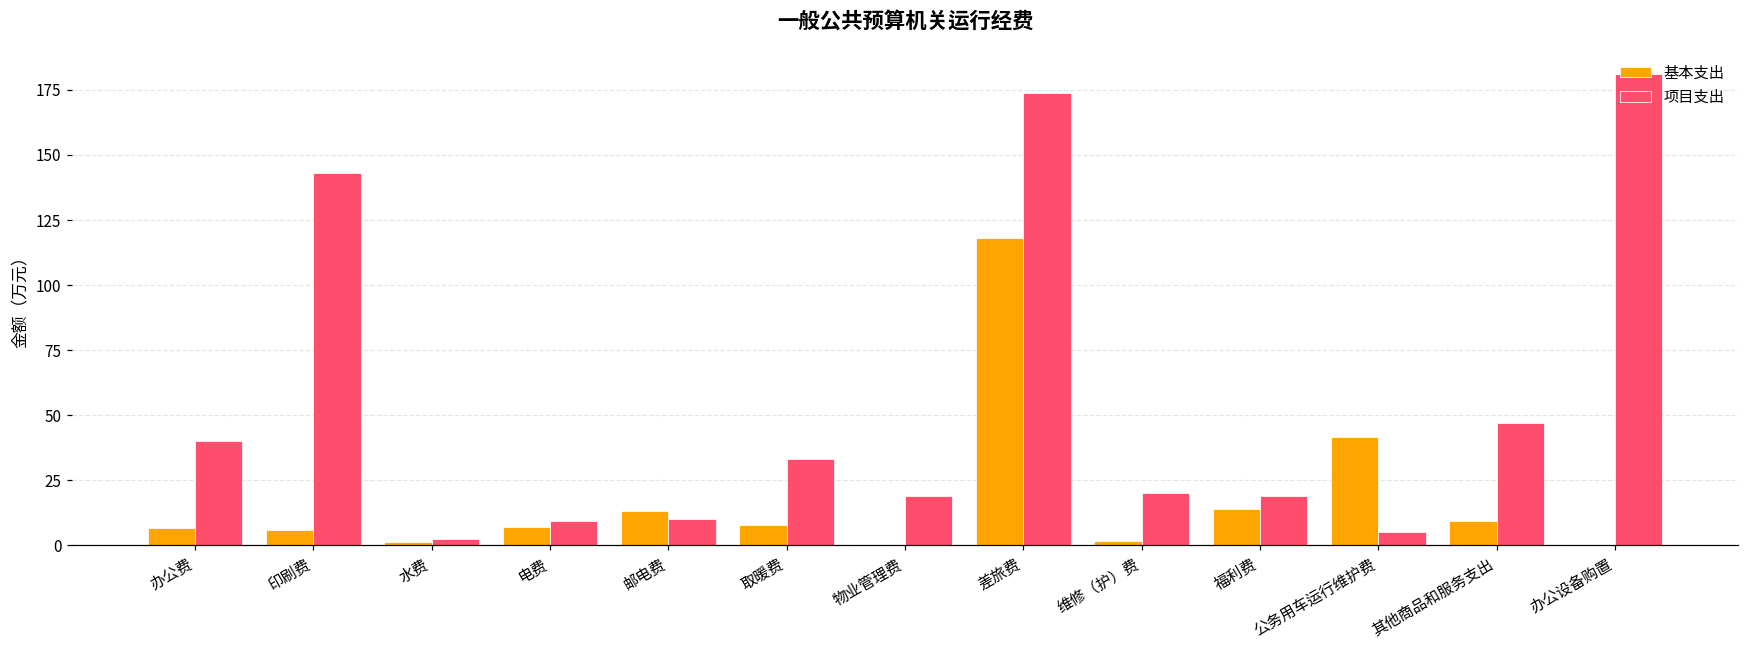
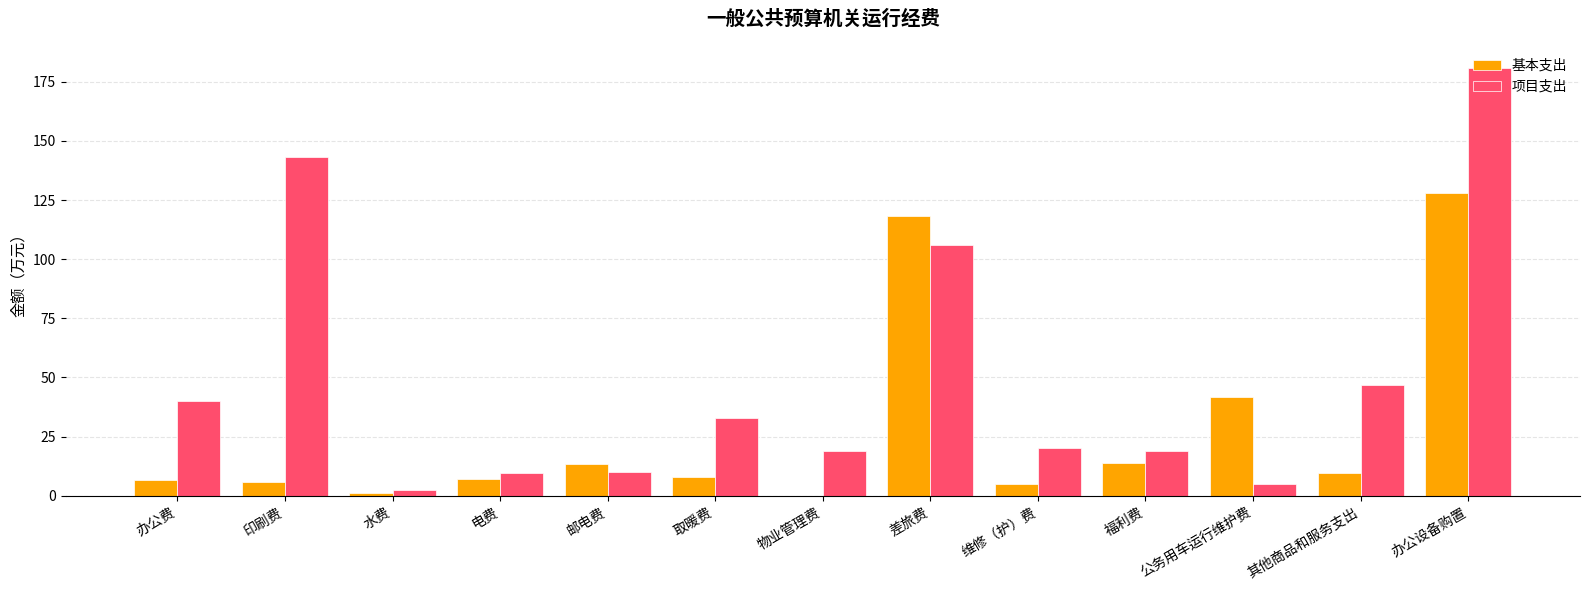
  {
    "基本支出": {
      "办公费": 7,
      "印刷费": 6,
      "水费": 1,
      "电费": 7,
      "邮电费": 13,
      "取暖费": 8,
      "物业管理费": 0,
      "差旅费": 118,
-     "维修（护）费": 2,
+     "维修（护）费": 5,
      "福利费": 14,
      "公务用车运行维护费": 42,
      "其他商品和服务支出": 9,
-     "办公设备购置": 0
+     "办公设备购置": 128
    },
    "项目支出": {
      "办公费": 40,
      "印刷费": 143,
      "水费": 3,
      "电费": 10,
      "邮电费": 10,
      "取暖费": 33,
      "物业管理费": 19,
-     "差旅费": 174,
+     "差旅费": 106,
      "维修（护）费": 20,
      "福利费": 19,
      "公务用车运行维护费": 5,
      "其他商品和服务支出": 47,
      "办公设备购置": 181
    }
  }
